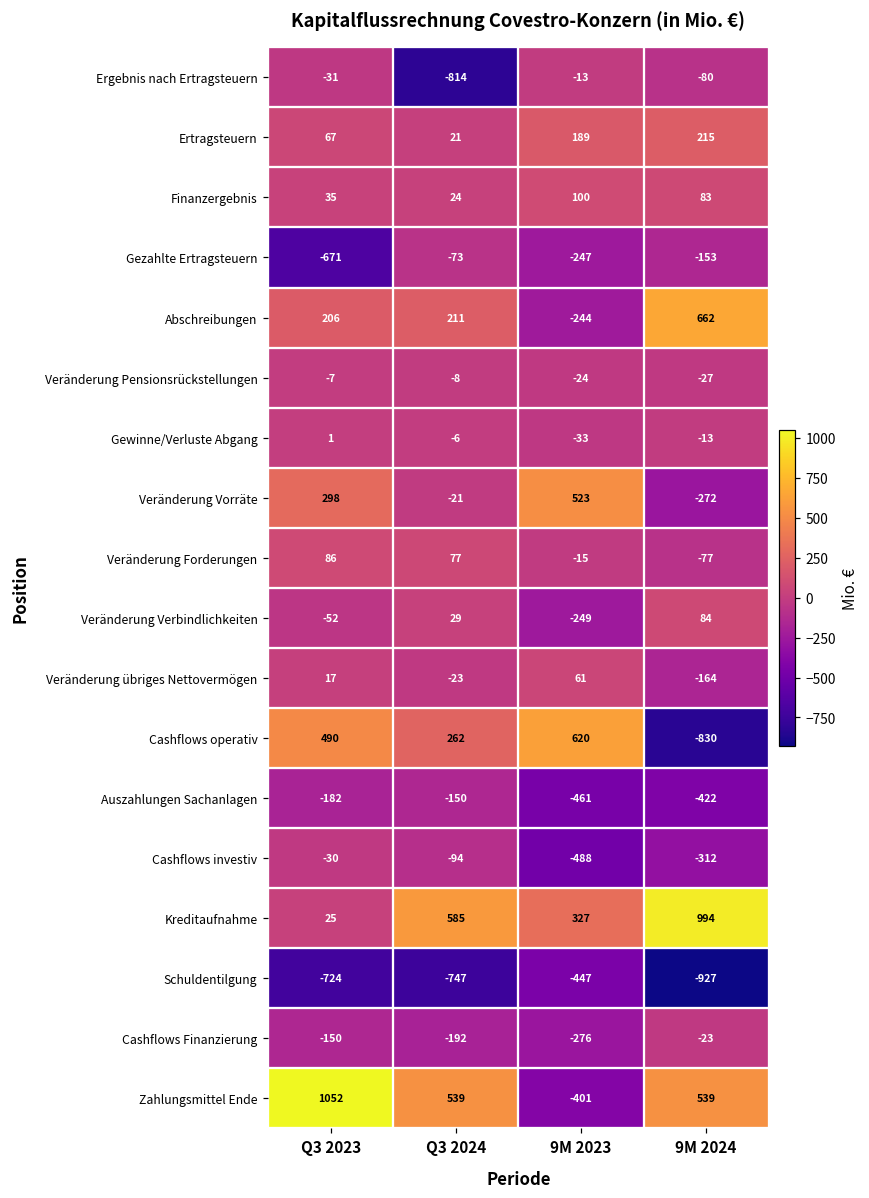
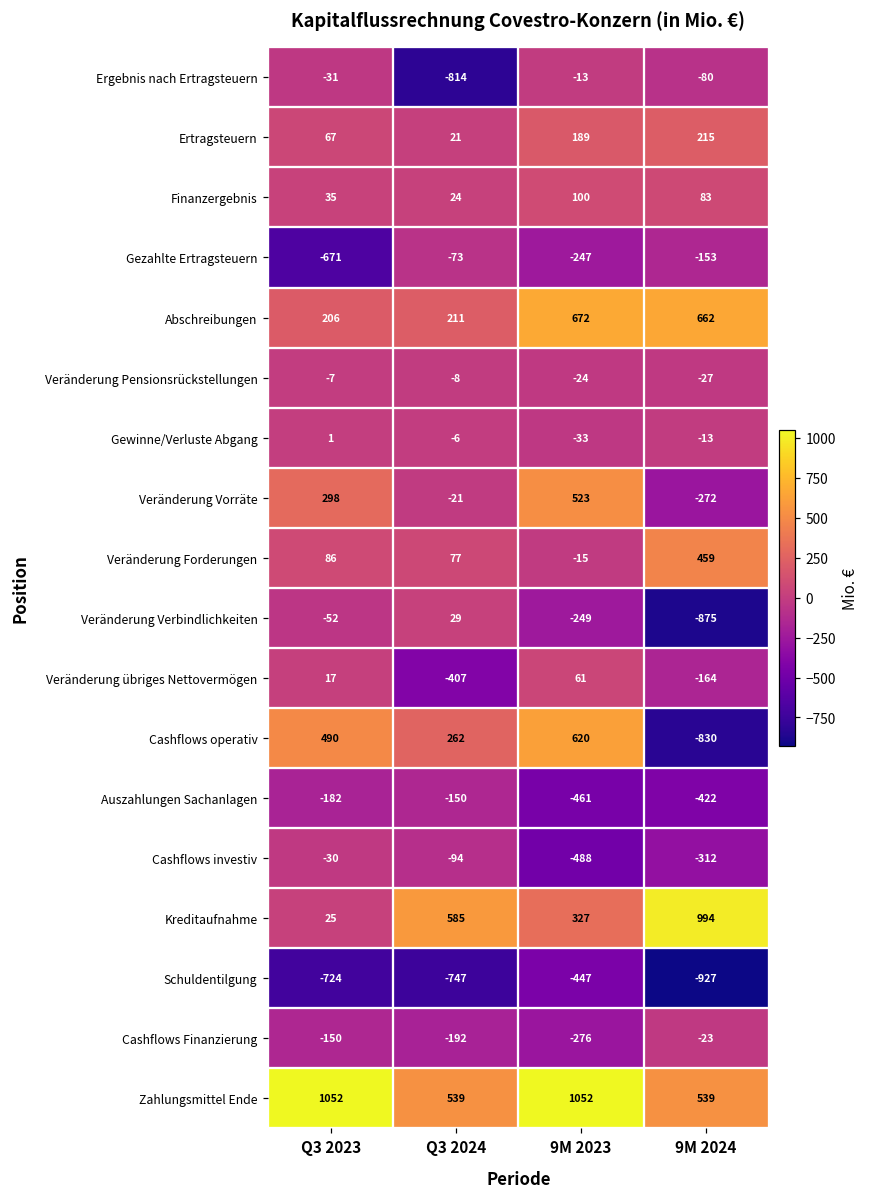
  {
    "Ergebnis nach Ertragsteuern": {
      "Q3 2023": -31,
      "Q3 2024": -814,
      "9M 2023": -13,
      "9M 2024": -80
    },
    "Ertragsteuern": {
      "Q3 2023": 67,
      "Q3 2024": 21,
      "9M 2023": 189,
      "9M 2024": 215
    },
    "Finanzergebnis": {
      "Q3 2023": 35,
      "Q3 2024": 24,
      "9M 2023": 100,
      "9M 2024": 83
    },
    "Gezahlte Ertragsteuern": {
      "Q3 2023": -671,
      "Q3 2024": -73,
      "9M 2023": -247,
      "9M 2024": -153
    },
    "Abschreibungen": {
      "Q3 2023": 206,
      "Q3 2024": 211,
-     "9M 2023": -244,
+     "9M 2023": 672,
      "9M 2024": 662
    },
    "Veränderung Pensionsrückstellungen": {
      "Q3 2023": -7,
      "Q3 2024": -8,
      "9M 2023": -24,
      "9M 2024": -27
    },
    "Gewinne/Verluste Abgang": {
      "Q3 2023": 1,
      "Q3 2024": -6,
      "9M 2023": -33,
      "9M 2024": -13
    },
    "Veränderung Vorräte": {
      "Q3 2023": 298,
      "Q3 2024": -21,
      "9M 2023": 523,
      "9M 2024": -272
    },
    "Veränderung Forderungen": {
      "Q3 2023": 86,
      "Q3 2024": 77,
      "9M 2023": -15,
-     "9M 2024": -77
+     "9M 2024": 459
    },
    "Veränderung Verbindlichkeiten": {
      "Q3 2023": -52,
      "Q3 2024": 29,
      "9M 2023": -249,
-     "9M 2024": 84
+     "9M 2024": -875
    },
    "Veränderung übriges Nettovermögen": {
      "Q3 2023": 17,
-     "Q3 2024": -23,
+     "Q3 2024": -407,
      "9M 2023": 61,
      "9M 2024": -164
    },
    "Cashflows operativ": {
      "Q3 2023": 490,
      "Q3 2024": 262,
      "9M 2023": 620,
      "9M 2024": -830
    },
    "Auszahlungen Sachanlagen": {
      "Q3 2023": -182,
      "Q3 2024": -150,
      "9M 2023": -461,
      "9M 2024": -422
    },
    "Cashflows investiv": {
      "Q3 2023": -30,
      "Q3 2024": -94,
      "9M 2023": -488,
      "9M 2024": -312
    },
    "Kreditaufnahme": {
      "Q3 2023": 25,
      "Q3 2024": 585,
      "9M 2023": 327,
      "9M 2024": 994
    },
    "Schuldentilgung": {
      "Q3 2023": -724,
      "Q3 2024": -747,
      "9M 2023": -447,
      "9M 2024": -927
    },
    "Cashflows Finanzierung": {
      "Q3 2023": -150,
      "Q3 2024": -192,
      "9M 2023": -276,
      "9M 2024": -23
    },
    "Zahlungsmittel Ende": {
      "Q3 2023": 1052,
      "Q3 2024": 539,
-     "9M 2023": -401,
+     "9M 2023": 1052,
      "9M 2024": 539
    }
  }
